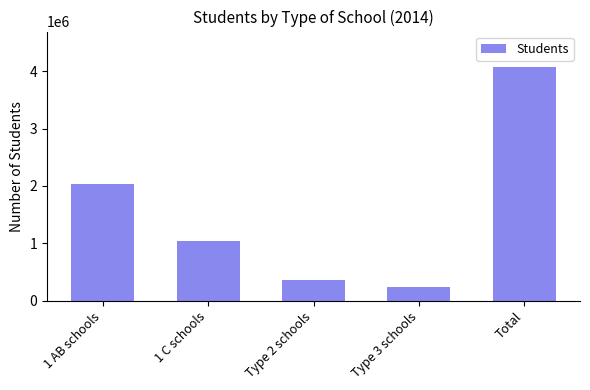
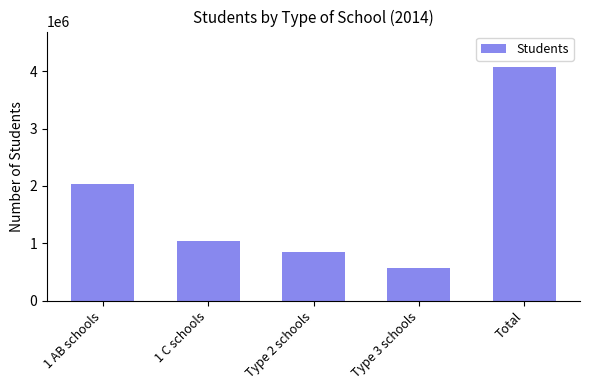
  {
    "1 AB schools": 2000000,
    "1 C schools": 1000000,
-   "Type 2 schools": 400000,
-   "Type 3 schools": 200000,
+   "Type 2 schools": 900000,
+   "Type 3 schools": 600000,
    "Total": 4100000
  }
